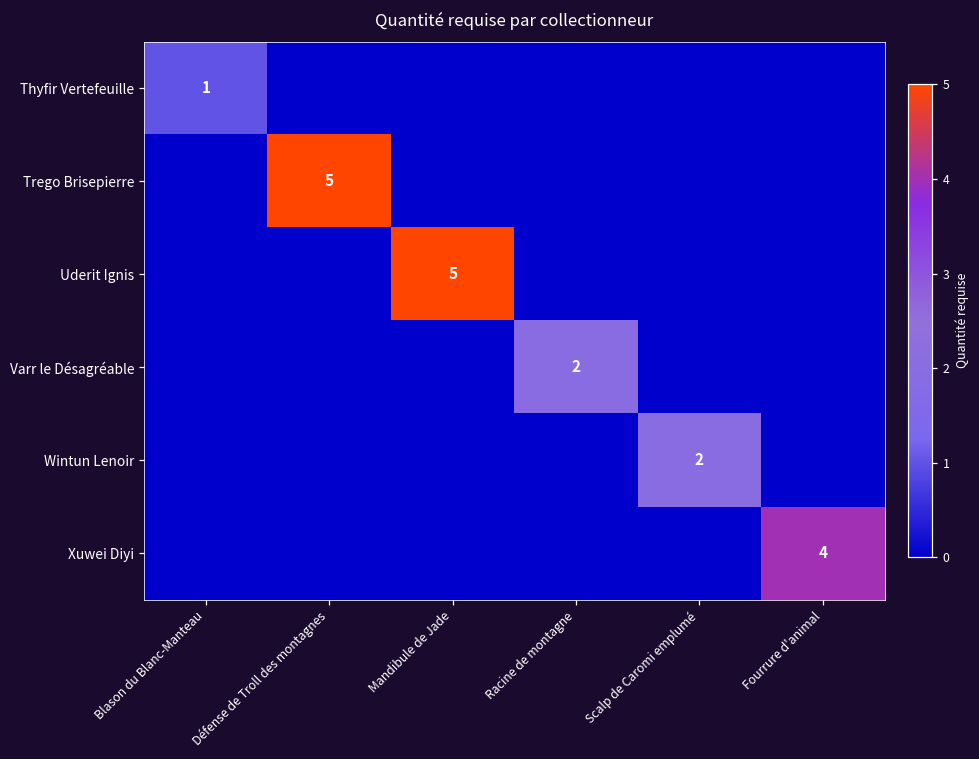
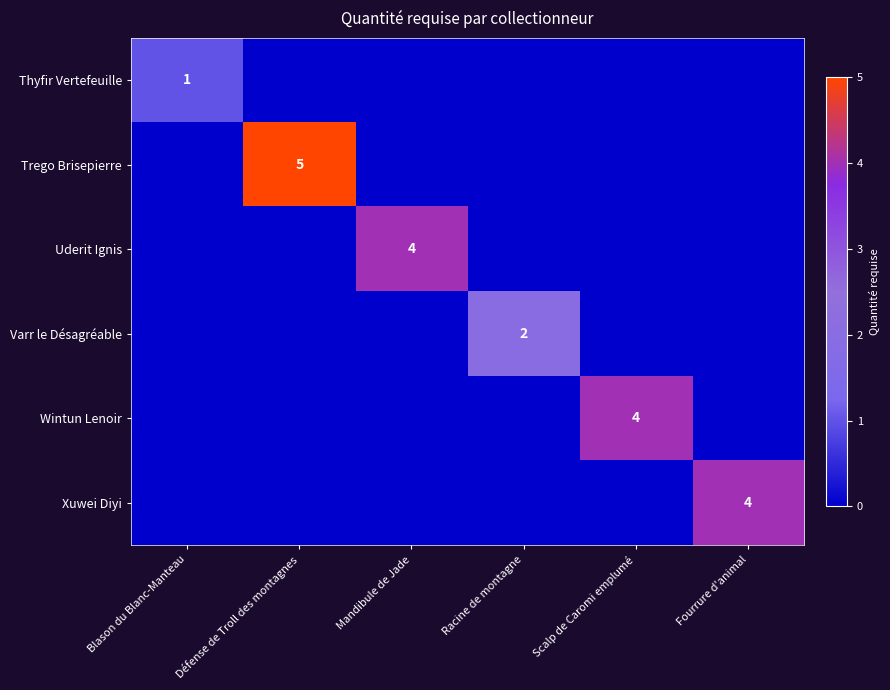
  {
    "Thyfir Vertefeuille": {
      "Blason du Blanc-Manteau": 1
    },
    "Trego Brisepierre": {
      "Défense de Troll des montagnes": 5
    },
    "Uderit Ignis": {
-     "Mandibule de Jade": 5
+     "Mandibule de Jade": 4
    },
    "Varr le Désagréable": {
      "Racine de montagne": 2
    },
    "Wintun Lenoir": {
-     "Scalp de Caromi emplumé": 2
+     "Scalp de Caromi emplumé": 4
    },
    "Xuwei Diyi": {
      "Fourrure d'animal": 4
    }
  }
